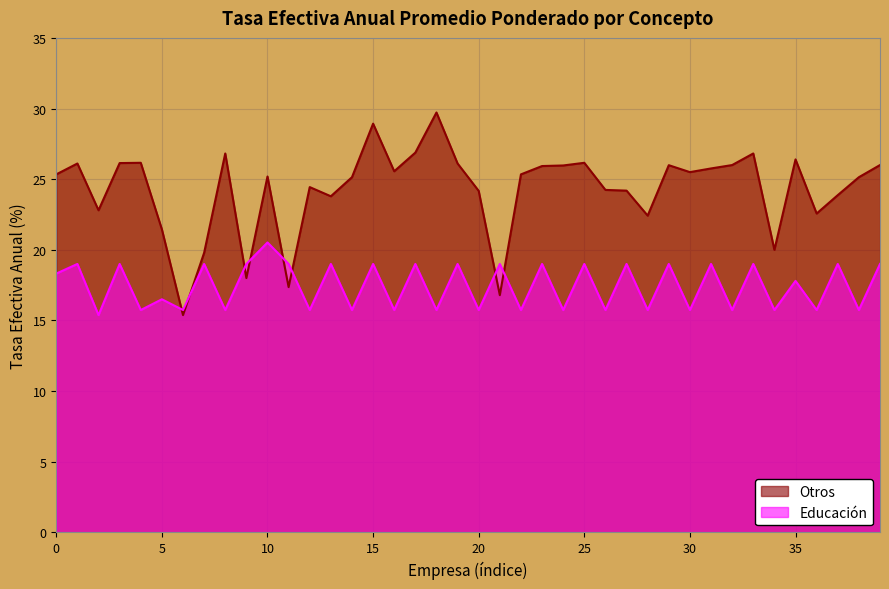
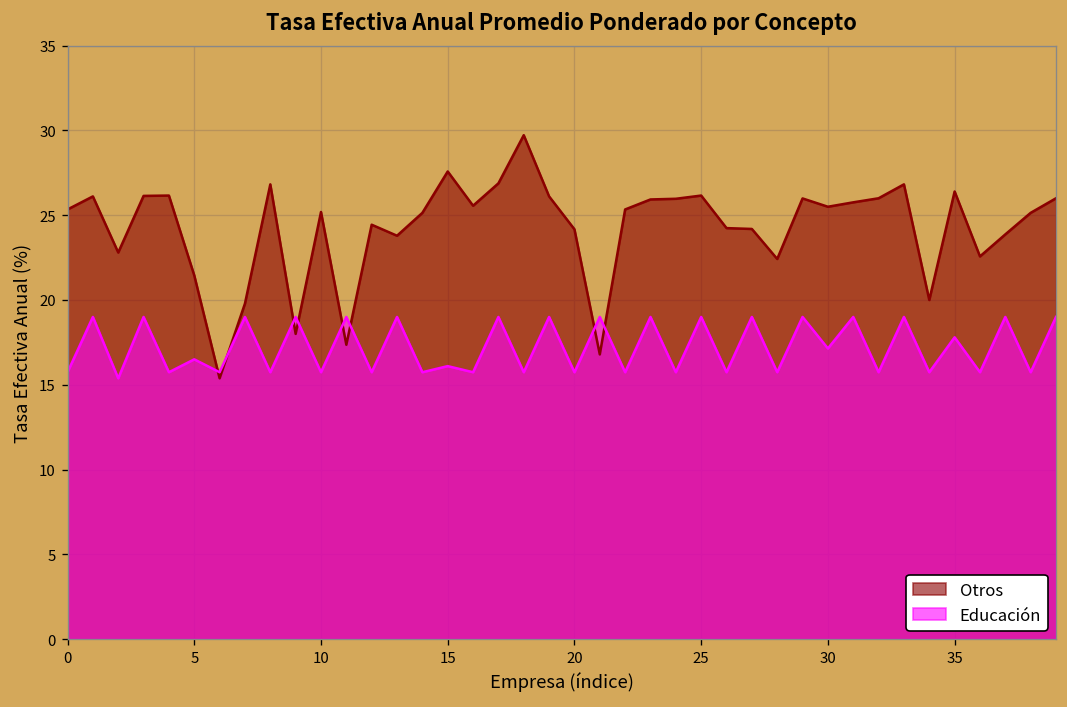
  {
    "Otros": {
      "0": 25.3,
      "5": 21.5,
      "10": 25.2,
-     "15": 28.9,
+     "15": 27.6,
      "20": 24.2,
      "25": 26.2,
      "30": 25.5,
      "35": 26.4
    },
    "Educación": {
-     "0": 18.3,
+     "0": 15.7,
      "5": 16.5,
-     "10": 20.5,
-     "15": 19.0,
+     "10": 15.7,
+     "15": 16.1,
      "20": 15.7,
      "25": 19.0,
-     "30": 15.7,
+     "30": 17.1,
      "35": 17.8
    }
  }
